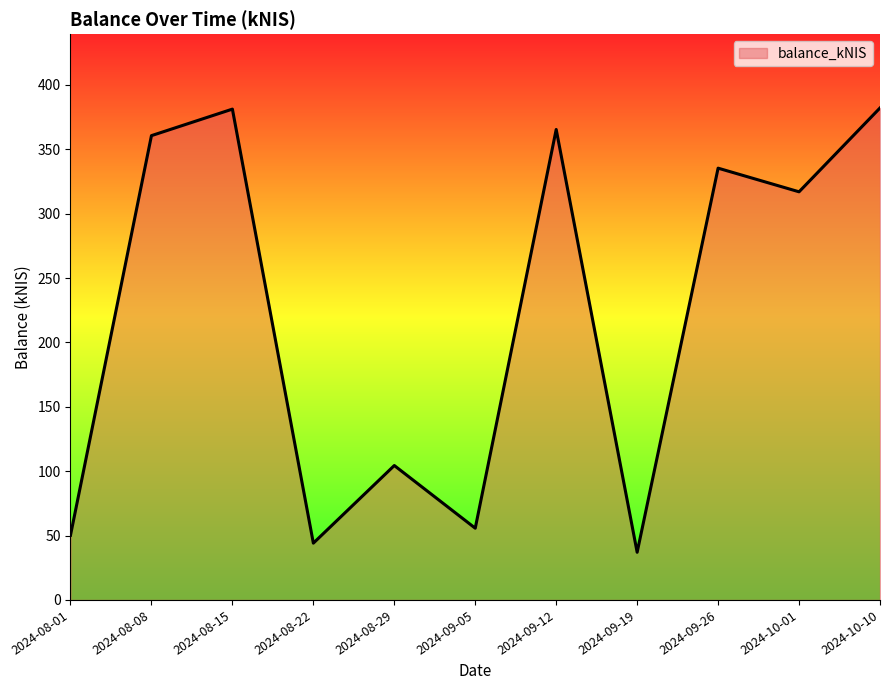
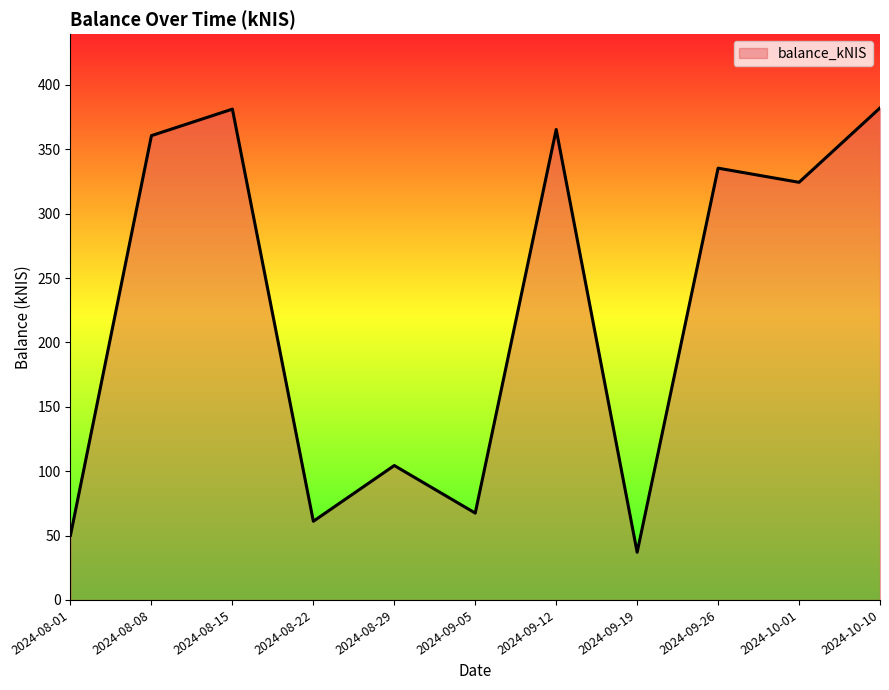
  {
    "2024-08-01": 50,
    "2024-08-08": 361,
    "2024-08-15": 381,
-   "2024-08-22": 44,
+   "2024-08-22": 61,
    "2024-08-29": 104,
-   "2024-09-05": 56,
+   "2024-09-05": 67,
    "2024-09-12": 365,
    "2024-09-19": 37,
    "2024-09-26": 335,
-   "2024-10-01": 317,
+   "2024-10-01": 324,
    "2024-10-10": 382
  }
